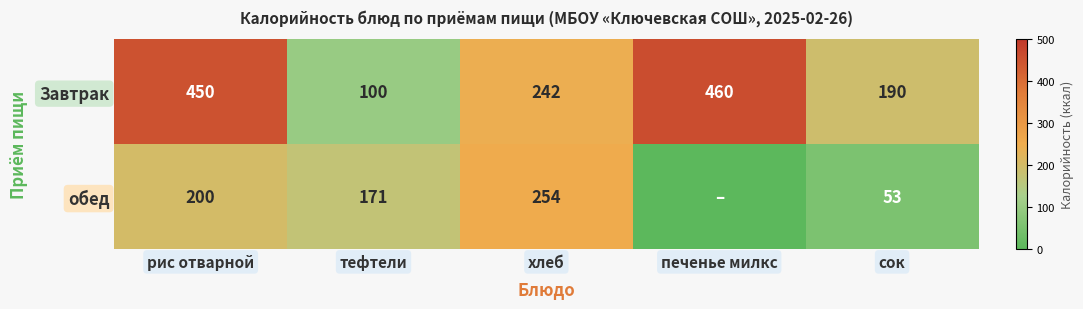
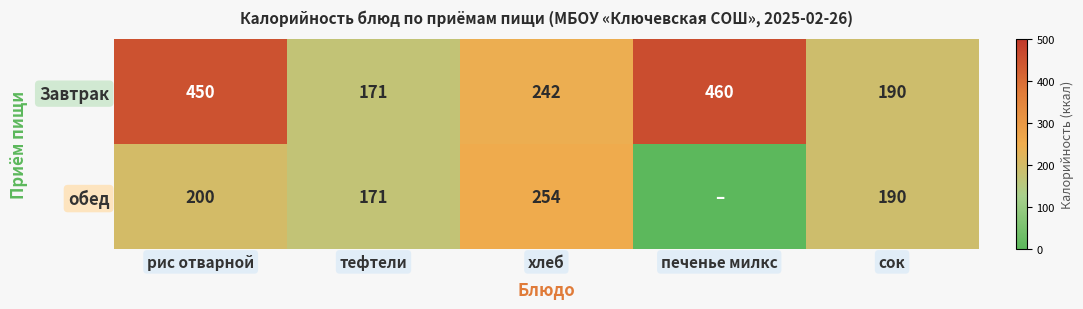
  {
    "Завтрак": {
      "рис отварной": 450,
-     "тефтели": 100,
+     "тефтели": 171,
      "хлеб": 242,
      "печенье милкс": 460,
      "сок": 190
    },
    "обед": {
      "рис отварной": 200,
      "тефтели": 171,
      "хлеб": 254,
-     "сок": 53
+     "сок": 190
    }
  }
